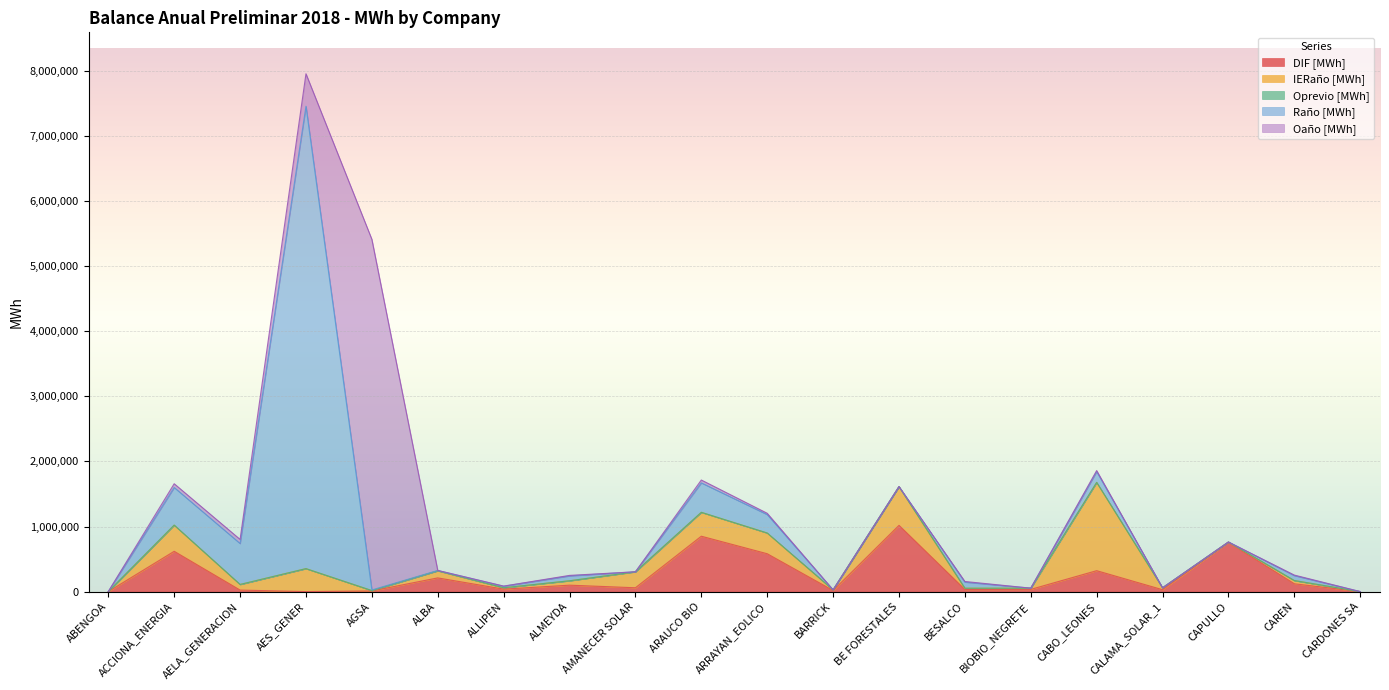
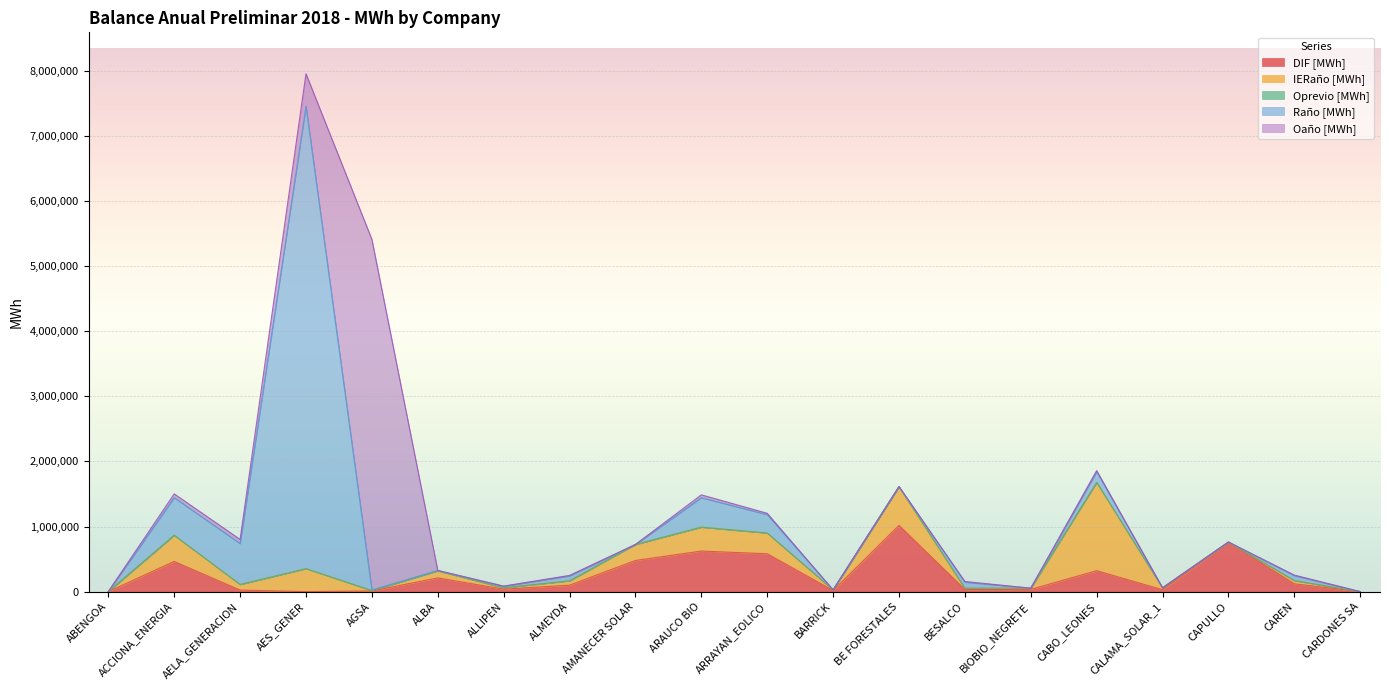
  {
    "DIF [MWh]": {
-     "ACCIONA_ENERGIA": "600,000",
+     "ACCIONA_ENERGIA": "500,000",
      "AELA_GENERACION": "0",
      "AES_GENER": "0",
      "ALBA": "200,000",
      "ALMEYDA": "100,000",
-     "AMANECER SOLAR": "100,000",
-     "ARAUCO BIO": "900,000",
+     "AMANECER SOLAR": "500,000",
+     "ARAUCO BIO": "600,000",
      "ARRAYAN_EOLICO": "600,000",
      "BE FORESTALES": "1,000,000",
      "CABO_LEONES": "300,000",
      "CAREN": "100,000"
    },
    "Oprevio [MWh]": {
      "CAREN": "0"
    },
    "Raño [MWh]": {
      "ACCIONA_ENERGIA": "600,000",
      "AELA_GENERACION": "600,000",
      "AES_GENER": "7,100,000",
      "ARAUCO BIO": "500,000"
    },
    "Oaño [MWh]": {
      "ACCIONA_ENERGIA": "100,000",
      "AELA_GENERACION": "100,000",
      "AES_GENER": "500,000",
      "AGSA": "5,400,000",
      "ARAUCO BIO": "0"
    }
  }
